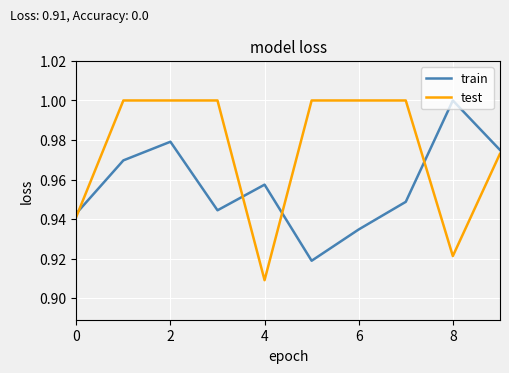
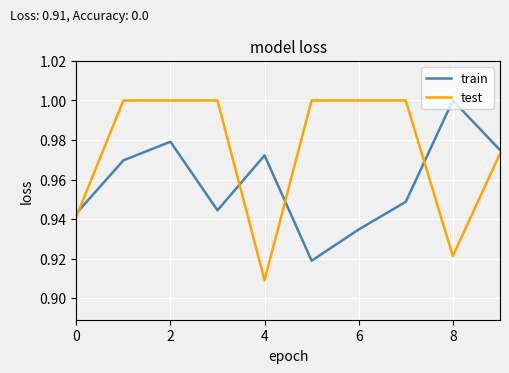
  {
    "train": {
      "0": 0.943,
      "2": 0.979,
-     "4": 0.957,
+     "4": 0.972,
      "6": 0.935
    },
    "test": {
      "0": 0.941,
      "2": 1.000,
      "4": 0.909,
      "6": 1.000,
      "8": 0.921
    }
  }
